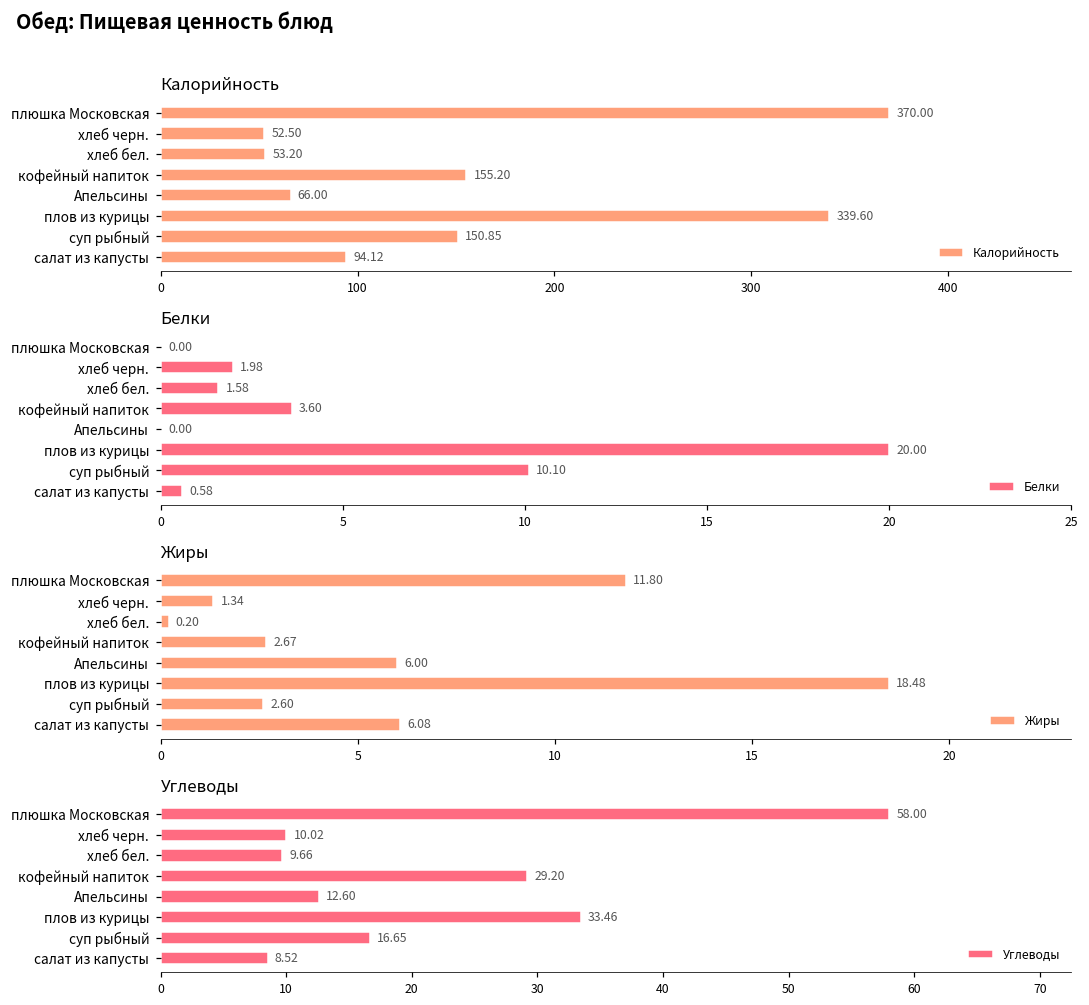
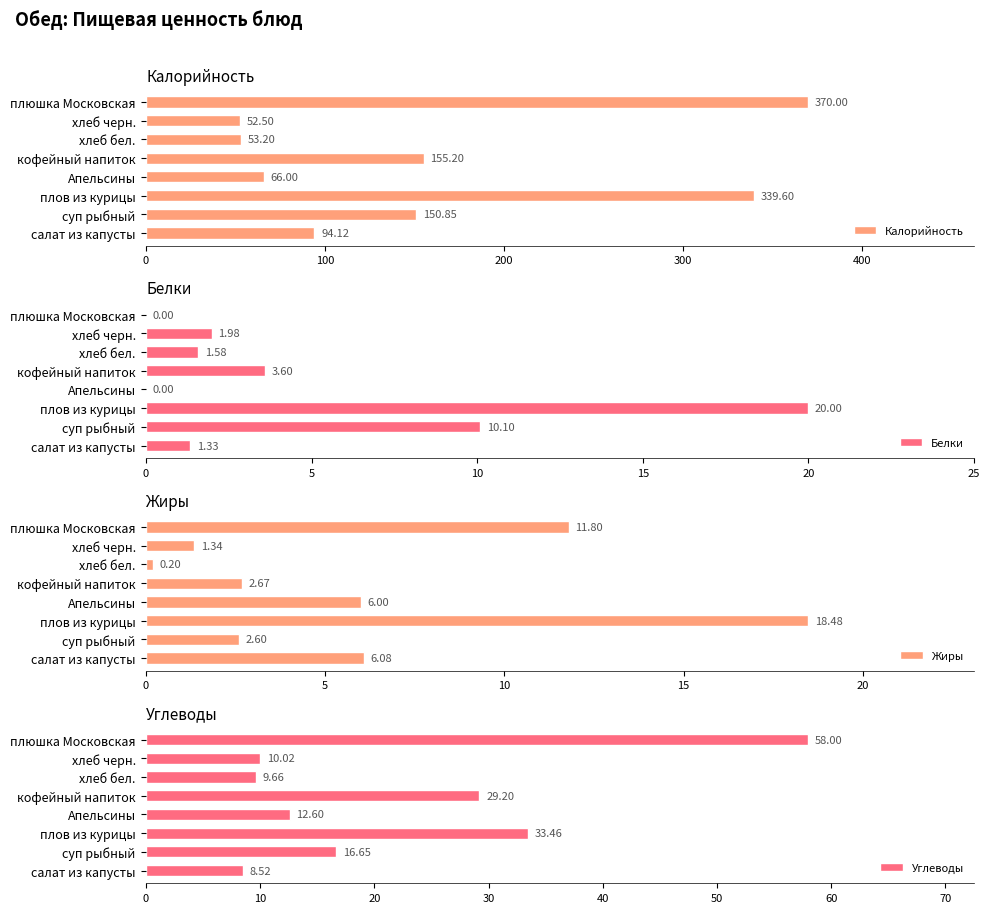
  {
    "Калорийность": {
      "плюшка Московская": 370.00,
      "хлеб черн.": 52.50,
      "хлеб бел.": 53.20,
      "кофейный напиток": 155.20,
      "Апельсины": 66.00,
      "плов из курицы": 339.60,
      "суп рыбный": 150.85,
      "салат из капусты": 94.12
    },
    "Белки": {
      "плюшка Московская": 0.00,
      "хлеб черн.": 1.98,
      "хлеб бел.": 1.58,
      "кофейный напиток": 3.60,
      "Апельсины": 0.00,
      "плов из курицы": 20.00,
      "суп рыбный": 10.10,
-     "салат из капусты": 0.58
+     "салат из капусты": 1.33
    },
    "Жиры": {
      "плюшка Московская": 11.80,
      "хлеб черн.": 1.34,
      "хлеб бел.": 0.20,
      "кофейный напиток": 2.67,
      "Апельсины": 6.00,
      "плов из курицы": 18.48,
      "суп рыбный": 2.60,
      "салат из капусты": 6.08
    },
    "Углеводы": {
      "плюшка Московская": 58.00,
      "хлеб черн.": 10.02,
      "хлеб бел.": 9.66,
      "кофейный напиток": 29.20,
      "Апельсины": 12.60,
      "плов из курицы": 33.46,
      "суп рыбный": 16.65,
      "салат из капусты": 8.52
    }
  }
